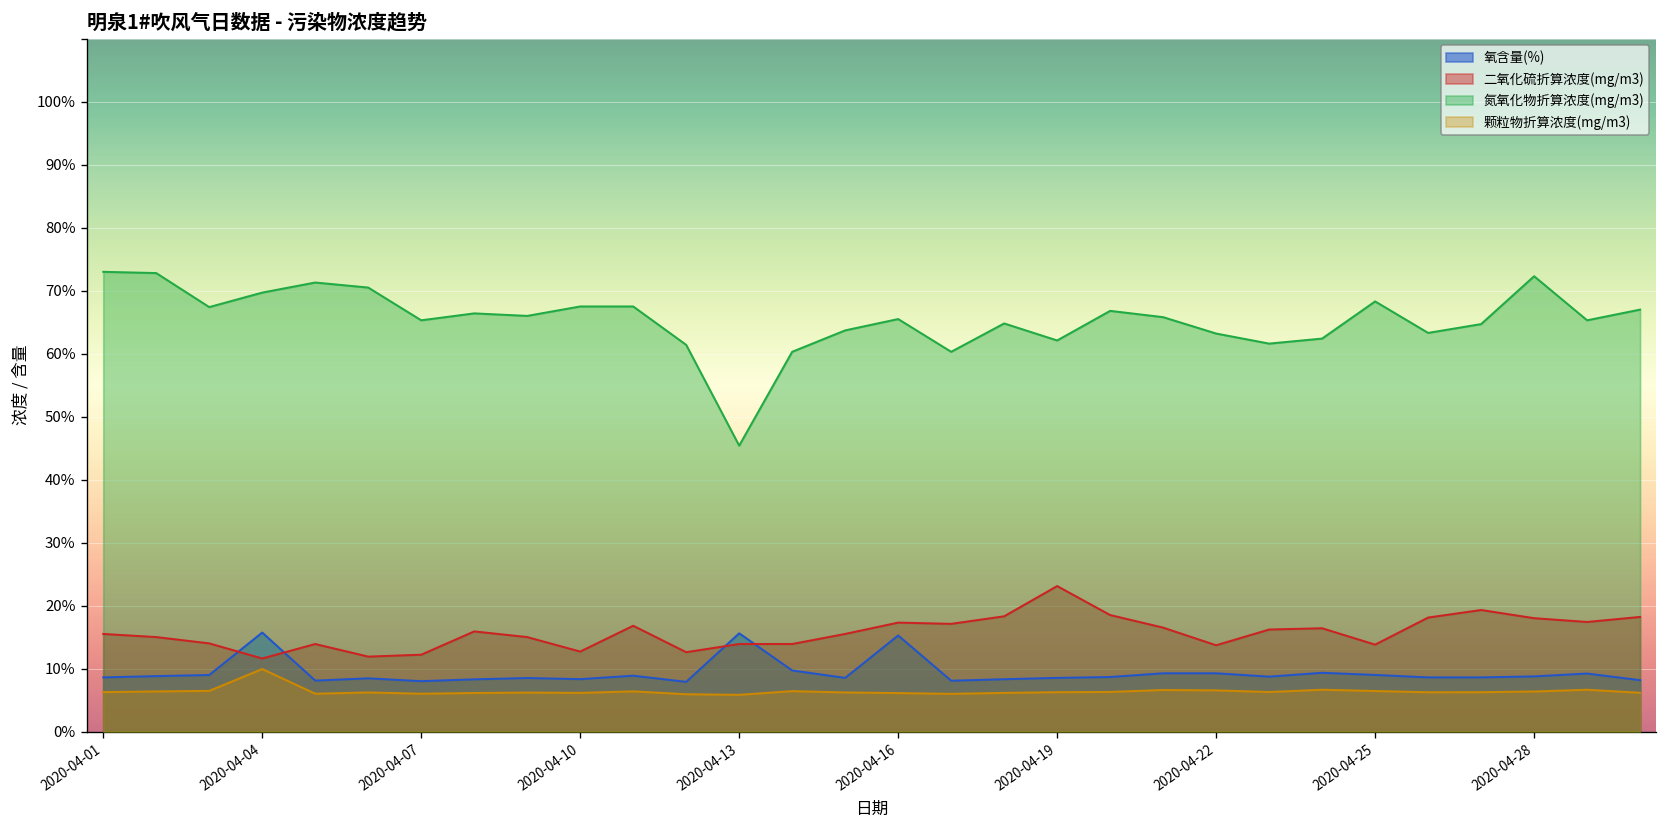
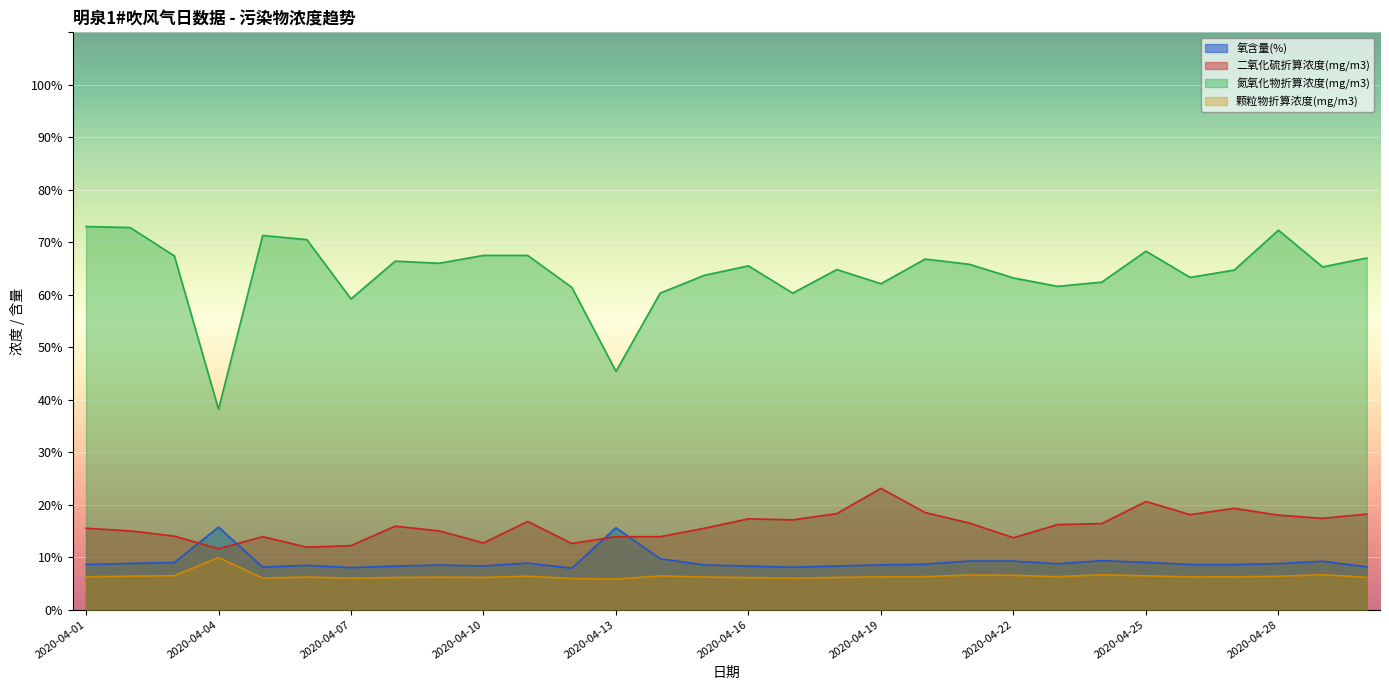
  {
    "氧含量(%)": {
      "2020-04-01": "9%",
      "2020-04-04": "16%",
      "2020-04-07": "8%",
      "2020-04-10": "8%",
      "2020-04-13": "16%",
-     "2020-04-16": "15%",
+     "2020-04-16": "8%",
      "2020-04-19": "9%",
      "2020-04-22": "9%",
      "2020-04-25": "9%",
      "2020-04-28": "9%"
    },
    "二氧化硫折算浓度(mg/m3)": {
      "2020-04-01": "16%",
      "2020-04-04": "12%",
      "2020-04-07": "12%",
      "2020-04-10": "13%",
      "2020-04-13": "14%",
      "2020-04-16": "17%",
      "2020-04-19": "23%",
      "2020-04-22": "14%",
-     "2020-04-25": "14%",
+     "2020-04-25": "21%",
      "2020-04-28": "18%"
    },
    "氮氧化物折算浓度(mg/m3)": {
      "2020-04-01": "73%",
-     "2020-04-04": "70%",
-     "2020-04-07": "65%",
+     "2020-04-04": "38%",
+     "2020-04-07": "59%",
      "2020-04-10": "68%",
      "2020-04-13": "45%",
      "2020-04-16": "66%",
      "2020-04-19": "62%",
      "2020-04-22": "63%",
      "2020-04-25": "68%",
      "2020-04-28": "72%"
    },
    "颗粒物折算浓度(mg/m3)": {
      "2020-04-01": "6%",
      "2020-04-04": "10%",
      "2020-04-07": "6%",
      "2020-04-10": "6%",
      "2020-04-13": "6%",
      "2020-04-16": "6%",
      "2020-04-19": "6%",
      "2020-04-22": "7%",
      "2020-04-25": "6%",
      "2020-04-28": "6%"
    }
  }
